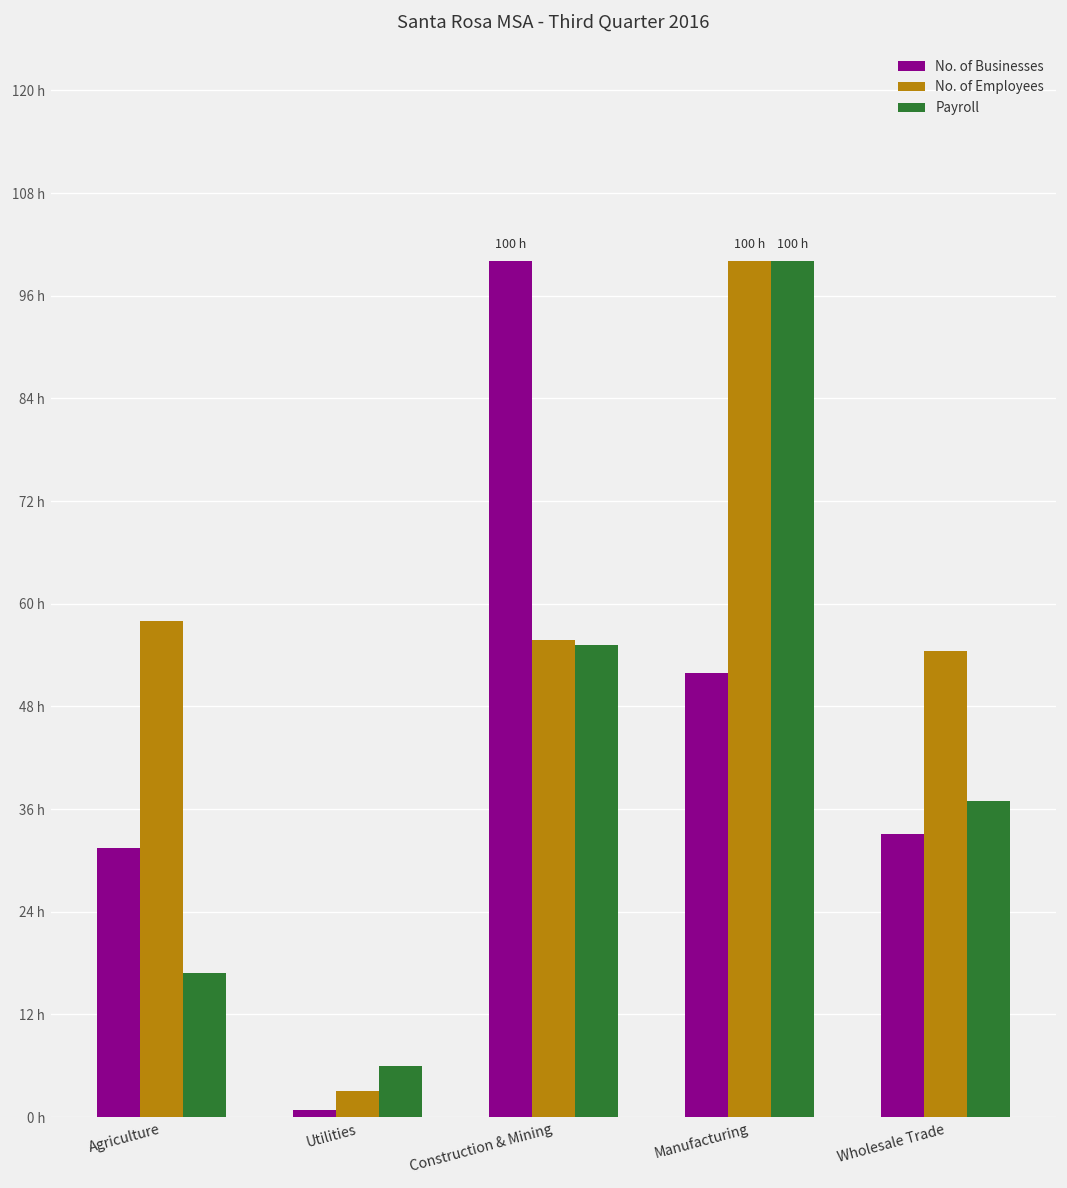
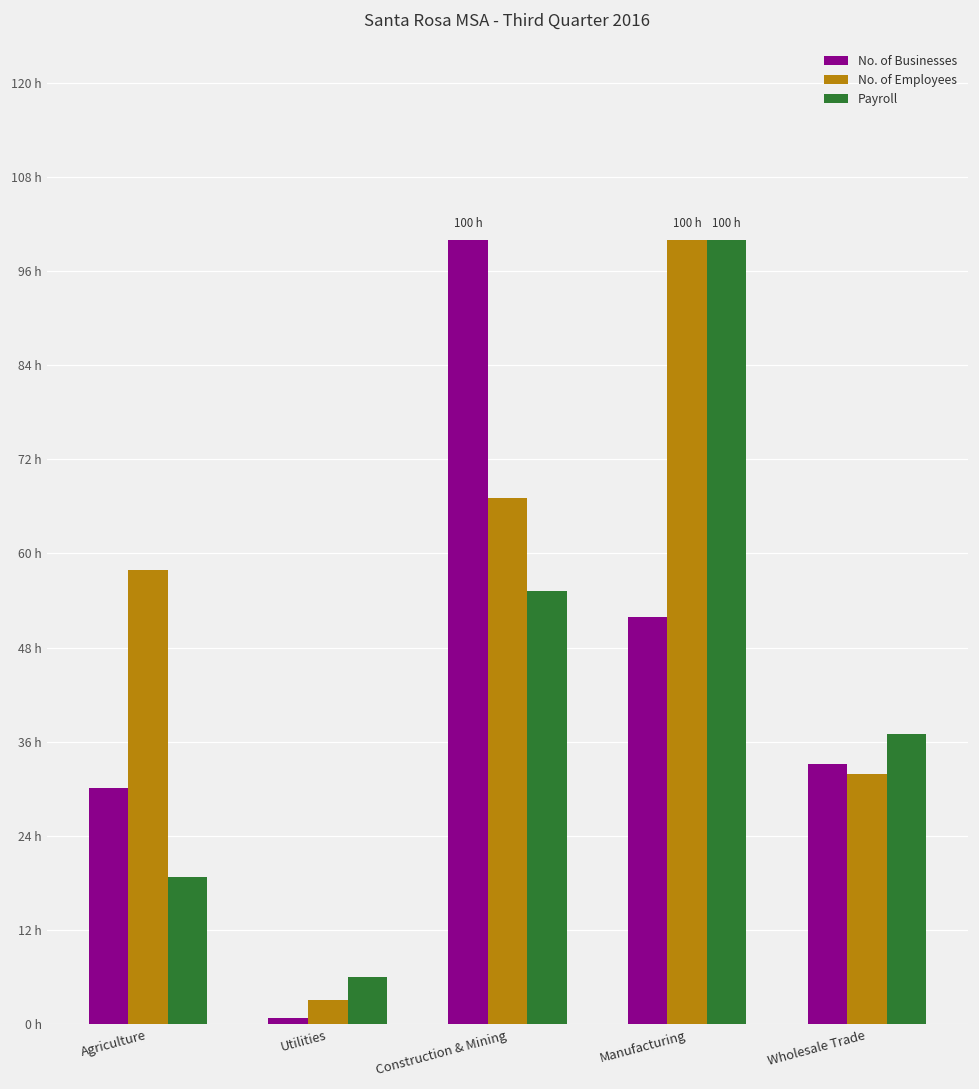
  {
    "No. of Businesses": {
-     "Agriculture": "31 h",
+     "Agriculture": "30 h",
      "Utilities": "1 h",
      "Manufacturing": "52 h",
      "Wholesale Trade": "33 h"
    },
    "No. of Employees": {
      "Agriculture": "58 h",
      "Utilities": "3 h",
-     "Construction & Mining": "56 h",
-     "Wholesale Trade": "55 h"
+     "Construction & Mining": "67 h",
+     "Wholesale Trade": "32 h"
    },
    "Payroll": {
-     "Agriculture": "17 h",
+     "Agriculture": "19 h",
      "Utilities": "6 h",
      "Construction & Mining": "55 h",
      "Wholesale Trade": "37 h"
    }
  }
